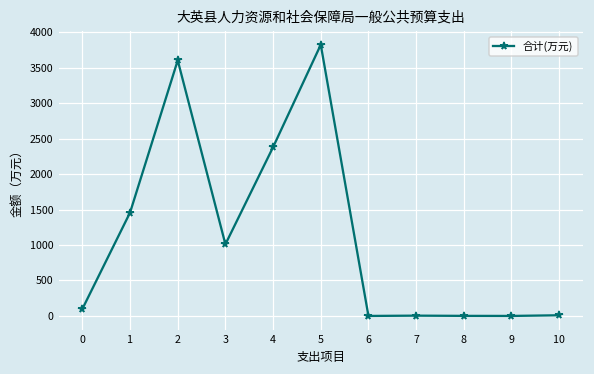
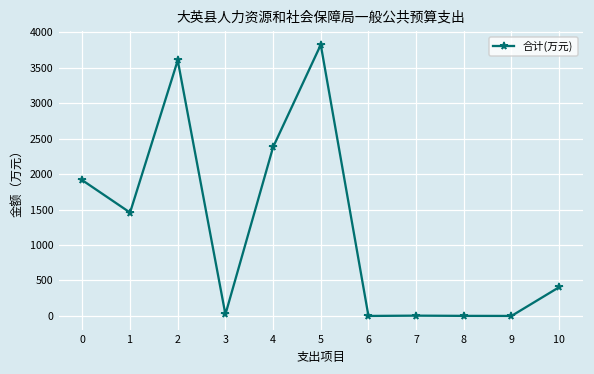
  {
-   "0": 100,
+   "0": 1900,
    "1": 1500,
    "2": 3600,
-   "3": 1000,
+   "3": 0,
    "4": 2400,
    "5": 3800,
    "6": 0,
    "7": 0,
    "8": 0,
    "9": 0,
-   "10": 0
+   "10": 400
  }
